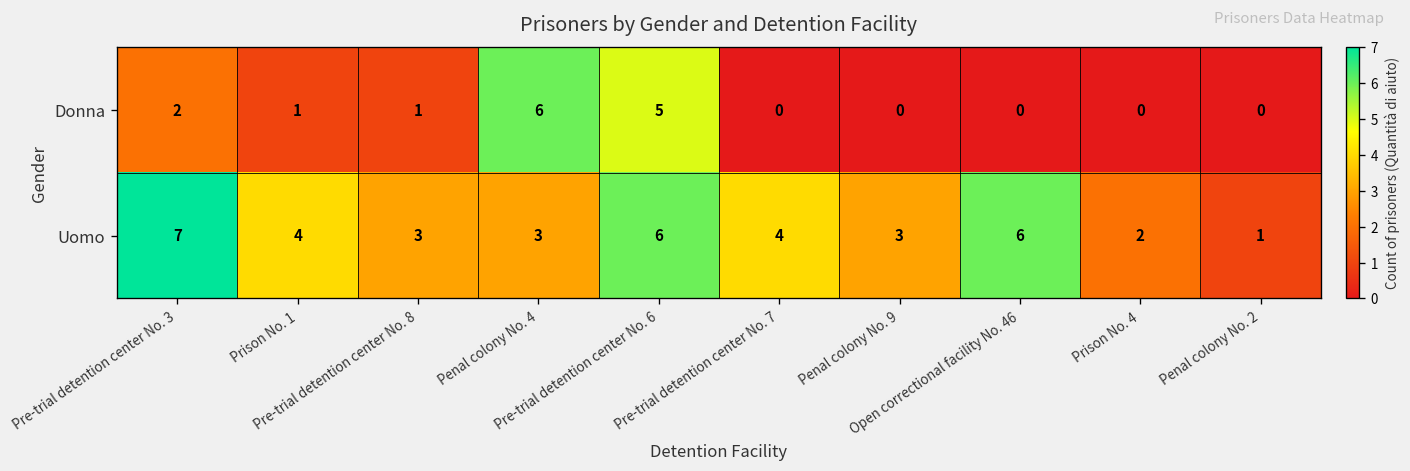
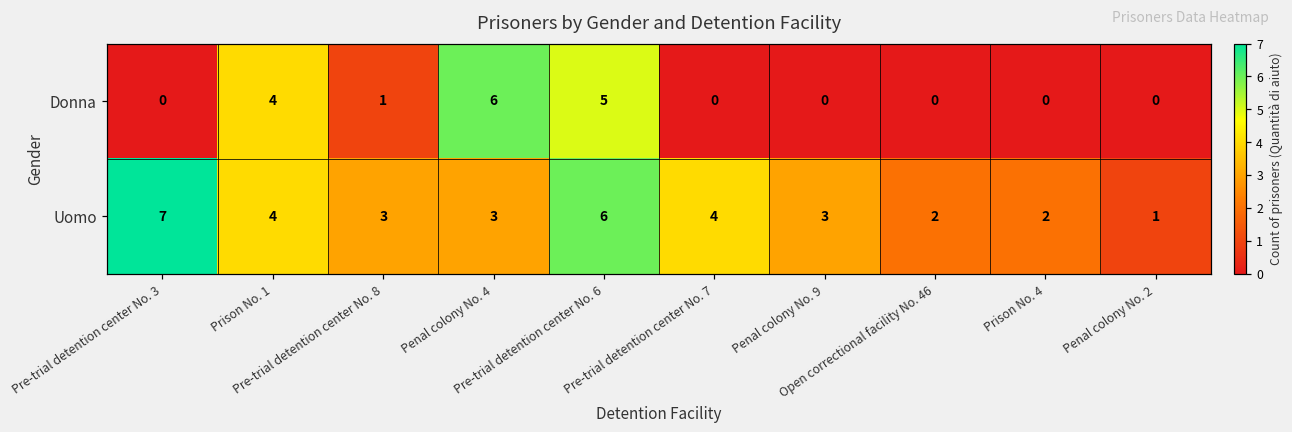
  {
    "Donna": {
-     "Pre-trial detention center No. 3": 2,
-     "Prison No. 1": 1,
+     "Pre-trial detention center No. 3": 0,
+     "Prison No. 1": 4,
      "Pre-trial detention center No. 8": 1,
      "Penal colony No. 4": 6,
      "Pre-trial detention center No. 6": 5,
      "Pre-trial detention center No. 7": 0,
      "Penal colony No. 9": 0,
      "Open correctional facility No. 46": 0,
      "Prison No. 4": 0,
      "Penal colony No. 2": 0
    },
    "Uomo": {
      "Pre-trial detention center No. 3": 7,
      "Prison No. 1": 4,
      "Pre-trial detention center No. 8": 3,
      "Penal colony No. 4": 3,
      "Pre-trial detention center No. 6": 6,
      "Pre-trial detention center No. 7": 4,
      "Penal colony No. 9": 3,
-     "Open correctional facility No. 46": 6,
+     "Open correctional facility No. 46": 2,
      "Prison No. 4": 2,
      "Penal colony No. 2": 1
    }
  }
